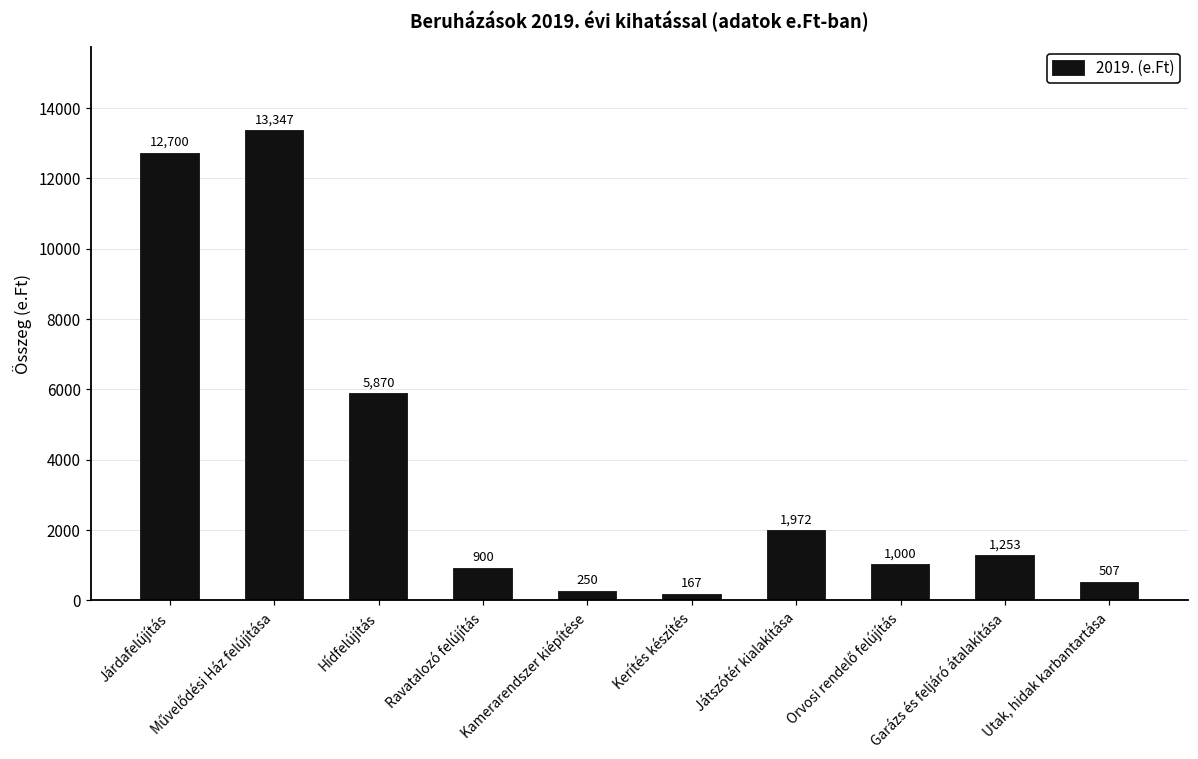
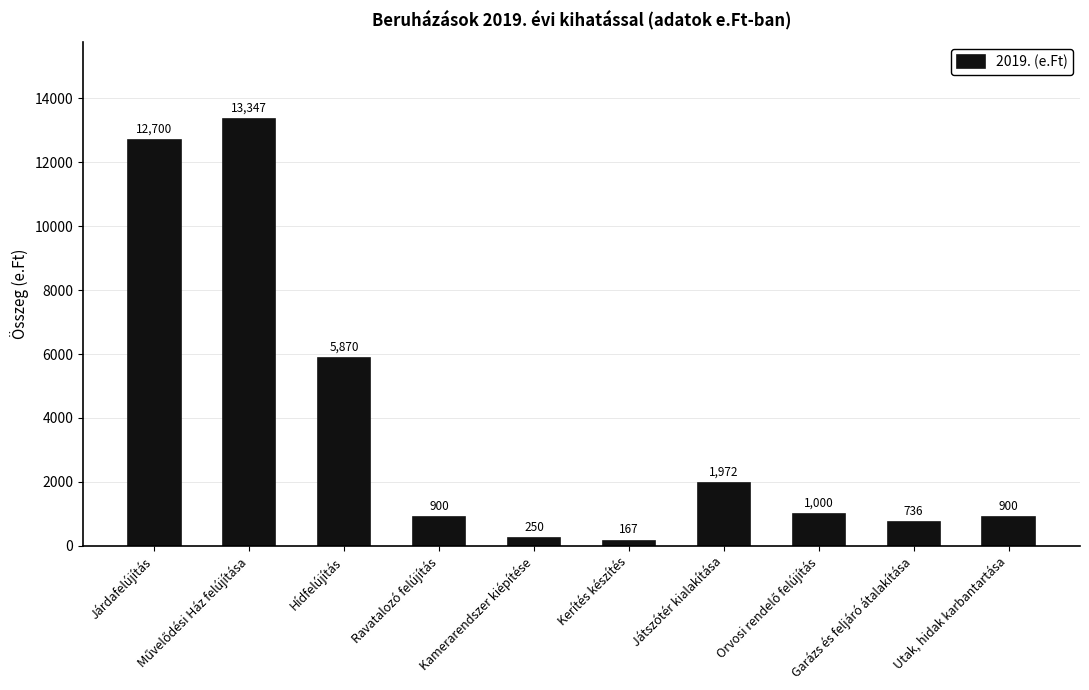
  {
    "Járdafelújítás": "12,700",
    "Művelődési Ház felújítása": "13,347",
    "Hídfelújítás": "5,870",
    "Ravatalozó felújítás": "900",
    "Kamerarendszer kiépítése": "250",
    "Kerítés készítés": "167",
    "Játszótér kialakítása": "1,972",
    "Orvosi rendelő felújítás": "1,000",
-   "Garázs és feljáró átalakítása": "1,253",
-   "Utak, hidak karbantartása": "507"
+   "Garázs és feljáró átalakítása": "736",
+   "Utak, hidak karbantartása": "900"
  }
